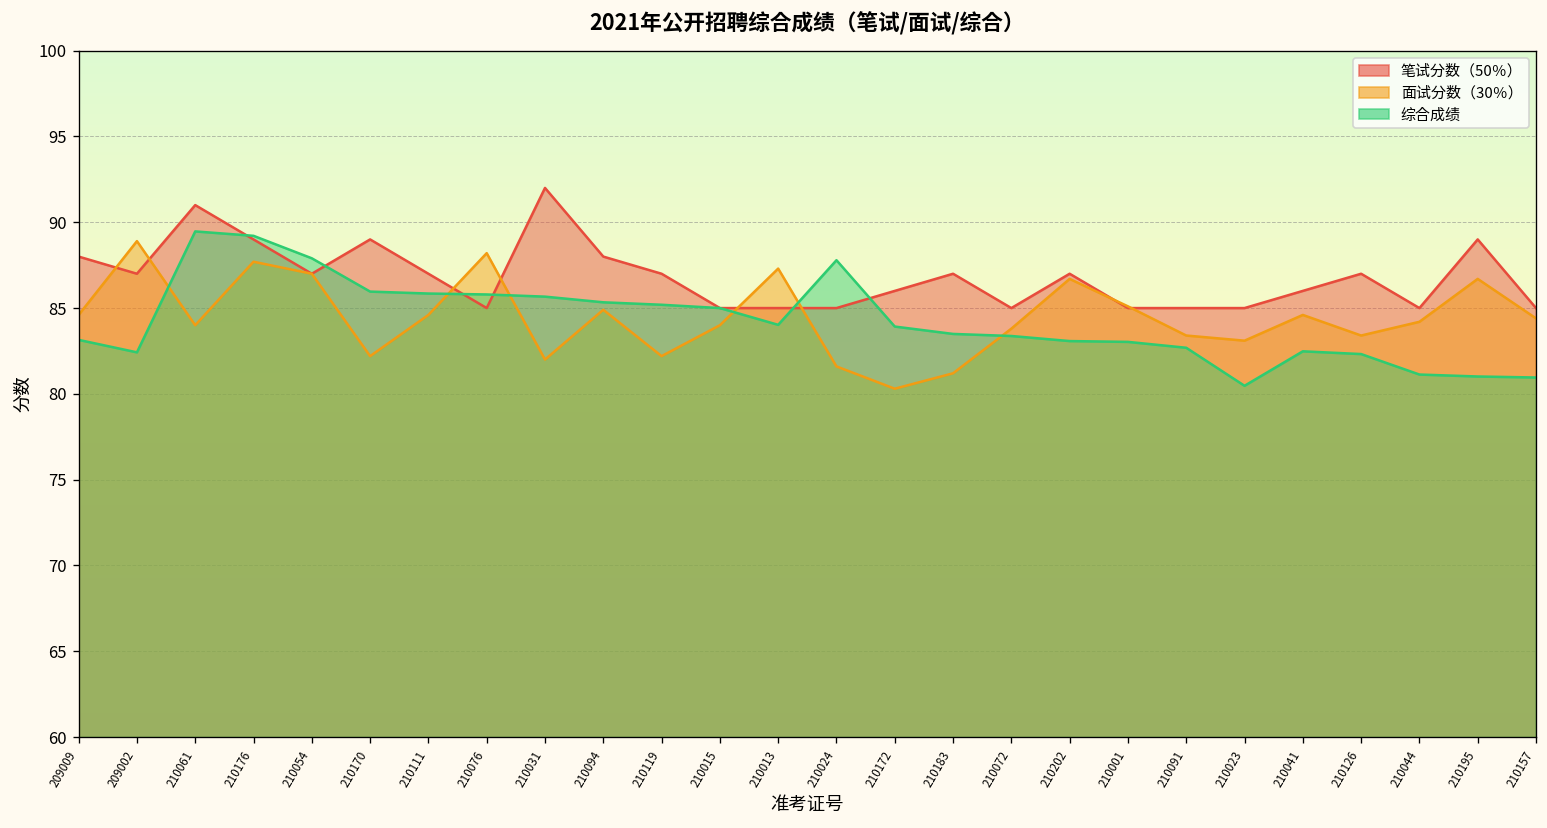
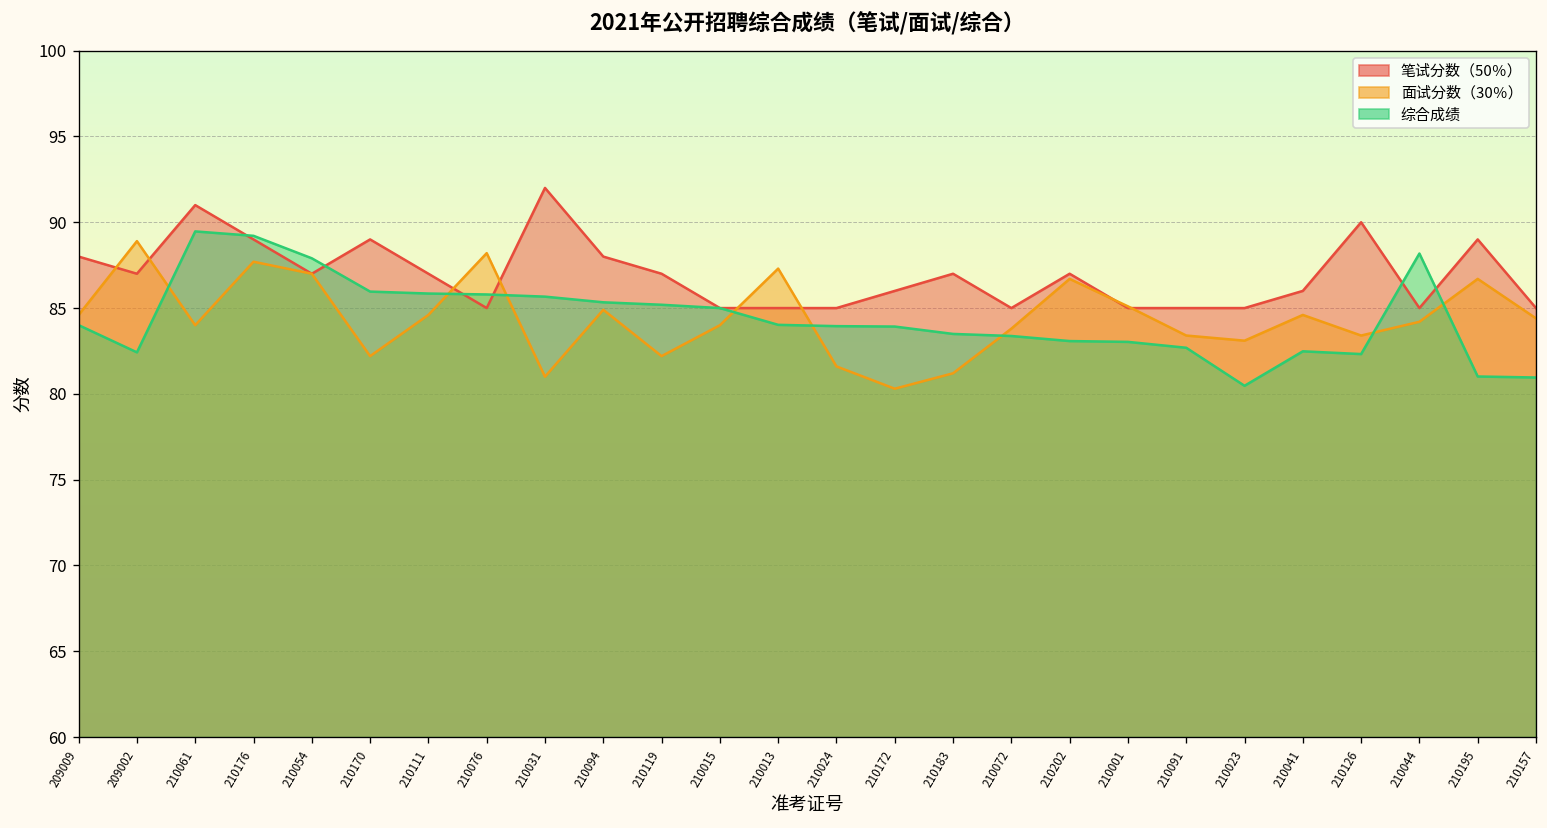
  {
    "笔试分数（50％）": {
      "209009": 88,
      "209002": 87,
      "210061": 91,
      "210176": 89,
      "210170": 89,
      "210111": 87,
      "210076": 85,
      "210031": 92,
      "210094": 88,
      "210119": 87,
      "210013": 85,
      "210024": 85,
      "210172": 86,
      "210183": 87,
      "210072": 85,
      "210202": 87,
      "210091": 85,
      "210023": 85,
      "210041": 86,
-     "210126": 87,
+     "210126": 90,
      "210044": 85,
      "210195": 89,
      "210157": 85
    },
    "面试分数（30％）": {
      "209009": 84.6,
      "209002": 89,
      "210061": 84,
      "210176": 87.7,
      "210170": 82.2,
      "210111": 84.6,
      "210076": 88.2,
-     "210031": 82,
+     "210031": 81,
      "210094": 85,
      "210119": 82.2,
      "210015": 84,
      "210013": 87.3,
      "210024": 81.6,
      "210172": 80.3,
      "210183": 81.2,
      "210072": 83.8,
      "210202": 86.7,
      "210091": 83.4,
      "210023": 83,
      "210041": 84.6,
      "210126": 83.4,
      "210044": 84.2,
      "210195": 86.7,
      "210157": 84.4
    },
    "综合成绩": {
-     "209009": 83.1,
+     "209009": 84.0,
      "209002": 82.4,
      "210061": 89.5,
      "210176": 89.2,
      "210054": 87.9,
      "210170": 86.0,
      "210111": 85.8,
      "210076": 85.8,
      "210031": 85.7,
      "210094": 85.3,
      "210119": 85.2,
      "210013": 84.0,
-     "210024": 87.8,
+     "210024": 83.9,
      "210172": 83.9,
      "210183": 83.5,
      "210072": 83.4,
      "210202": 83.1,
      "210001": 83.0,
      "210091": 82.7,
      "210023": 80.5,
      "210041": 82.5,
      "210126": 82.3,
-     "210044": 81.1,
+     "210044": 88.2,
      "210195": 81.0,
      "210157": 81.0
    }
  }
